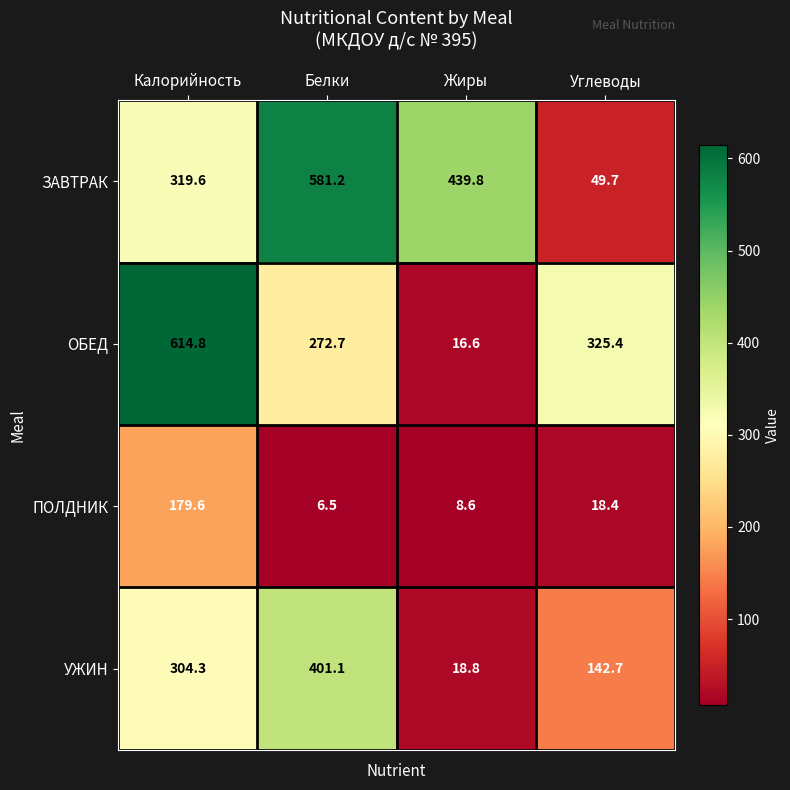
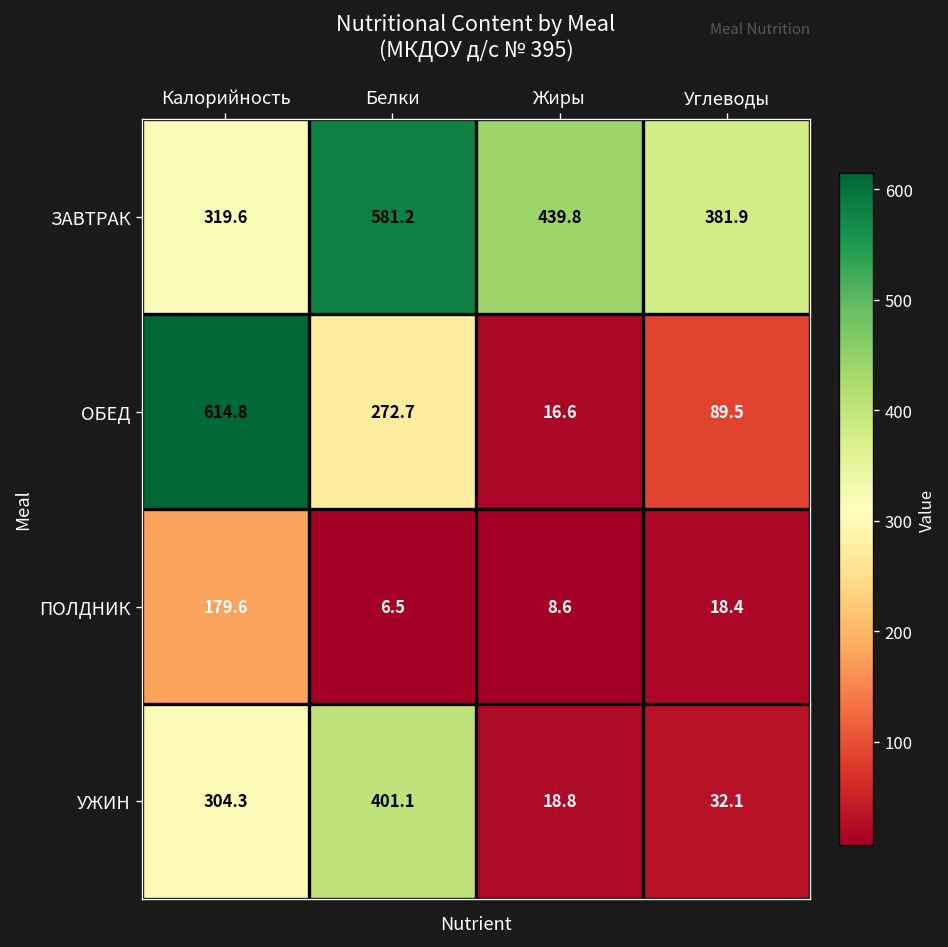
  {
    "ЗАВТРАК": {
      "Калорийность": 319.6,
      "Белки": 581.2,
      "Жиры": 439.8,
-     "Углеводы": 49.7
+     "Углеводы": 381.9
    },
    "ОБЕД": {
      "Калорийность": 614.8,
      "Белки": 272.7,
      "Жиры": 16.6,
-     "Углеводы": 325.4
+     "Углеводы": 89.5
    },
    "ПОЛДНИК": {
      "Калорийность": 179.6,
      "Белки": 6.5,
      "Жиры": 8.6,
      "Углеводы": 18.4
    },
    "УЖИН": {
      "Калорийность": 304.3,
      "Белки": 401.1,
      "Жиры": 18.8,
-     "Углеводы": 142.7
+     "Углеводы": 32.1
    }
  }
